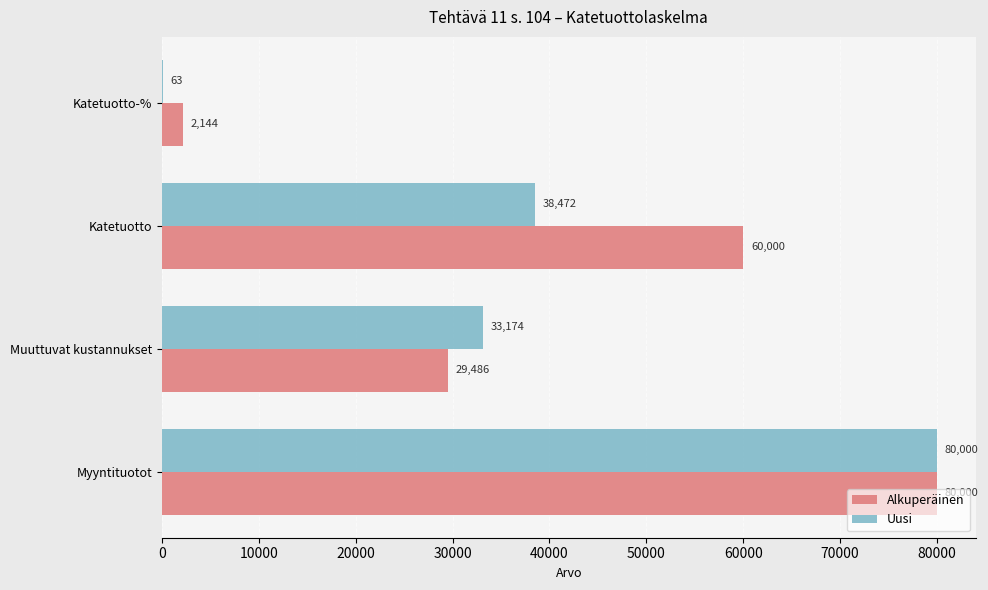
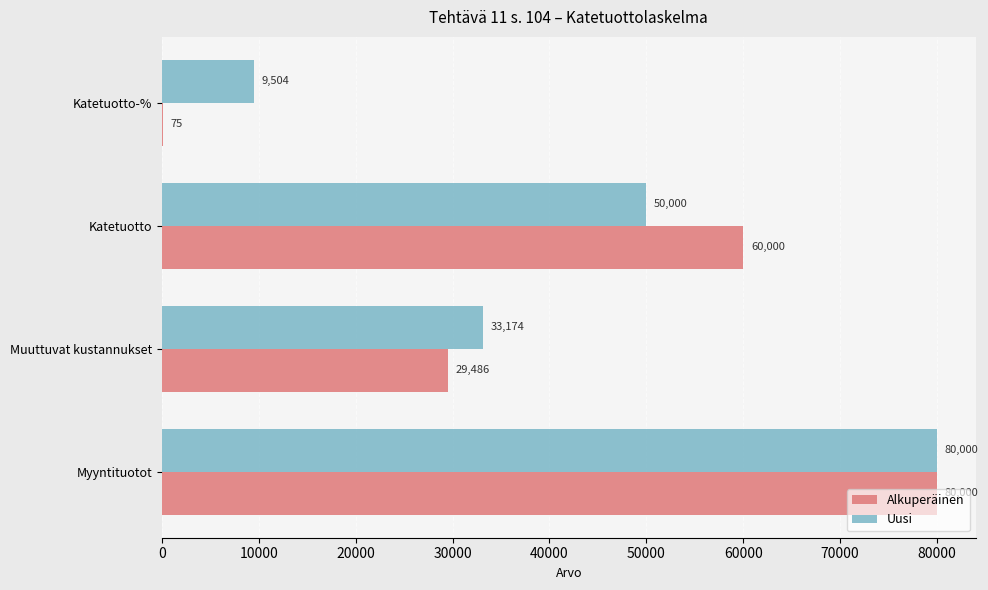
  {
    "Alkuperäinen": {
-     "Katetuotto-%": "2,144",
+     "Katetuotto-%": "75",
      "Katetuotto": "60,000",
      "Muuttuvat kustannukset": "29,486"
    },
    "Uusi": {
-     "Katetuotto-%": "63",
-     "Katetuotto": "38,472",
+     "Katetuotto-%": "9,504",
+     "Katetuotto": "50,000",
      "Muuttuvat kustannukset": "33,174",
      "Myyntituotot": "80,000"
    }
  }
